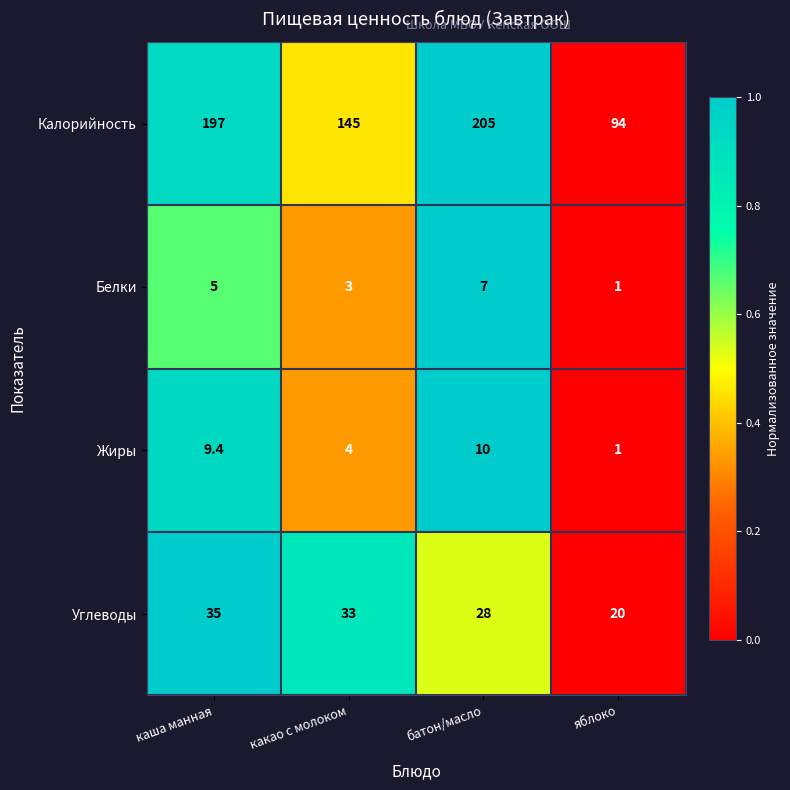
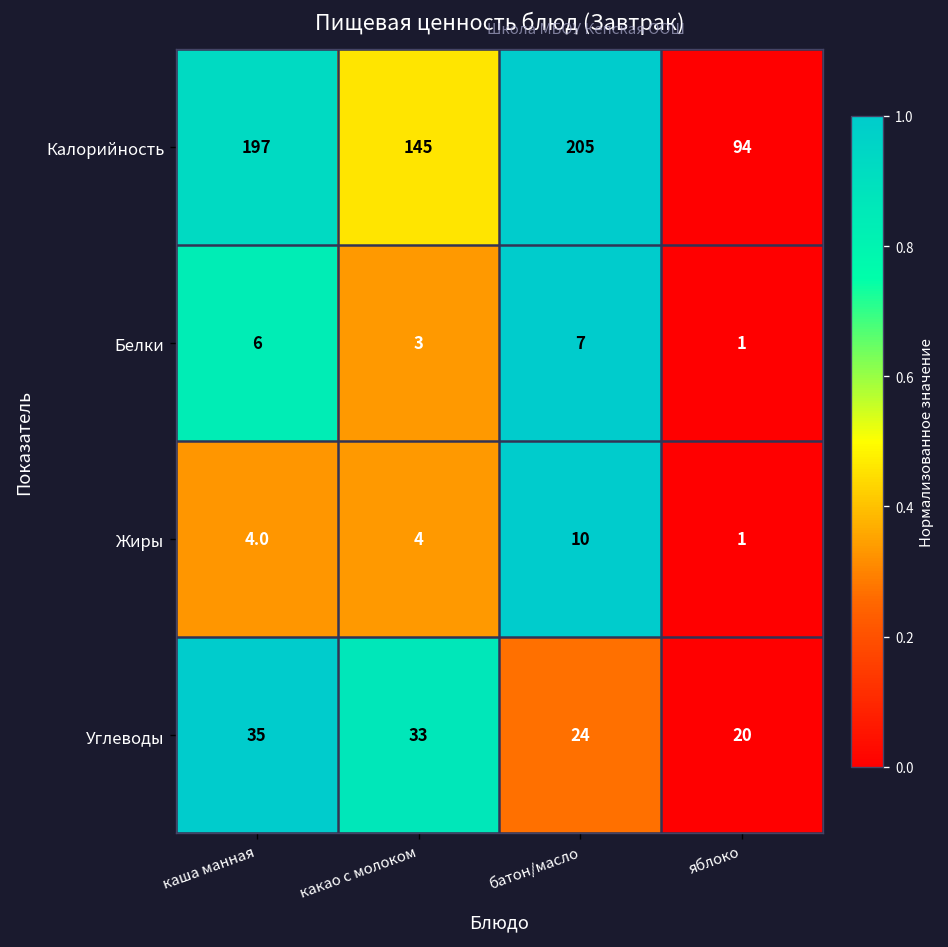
  {
    "Калорийность": {
      "каша манная": 197,
      "какао с молоком": 145,
      "батон/масло": 205,
      "яблоко": 94
    },
    "Белки": {
-     "каша манная": 5,
+     "каша манная": 6,
      "какао с молоком": 3,
      "батон/масло": 7,
      "яблоко": 1
    },
    "Жиры": {
-     "каша манная": 9.4,
+     "каша манная": 4.0,
      "какао с молоком": 4,
      "батон/масло": 10,
      "яблоко": 1
    },
    "Углеводы": {
      "каша манная": 35,
      "какао с молоком": 33,
-     "батон/масло": 28,
+     "батон/масло": 24,
      "яблоко": 20
    }
  }
